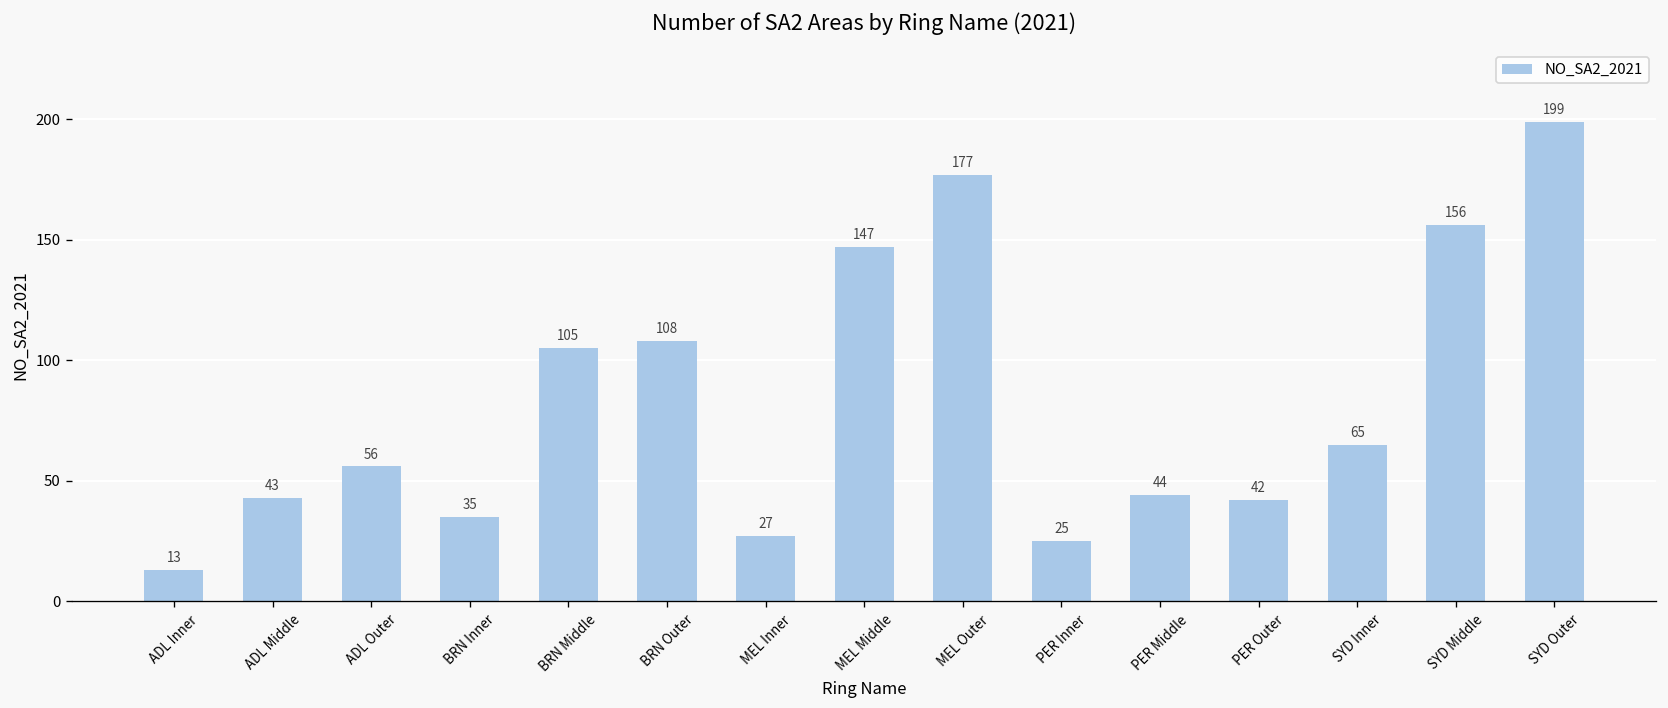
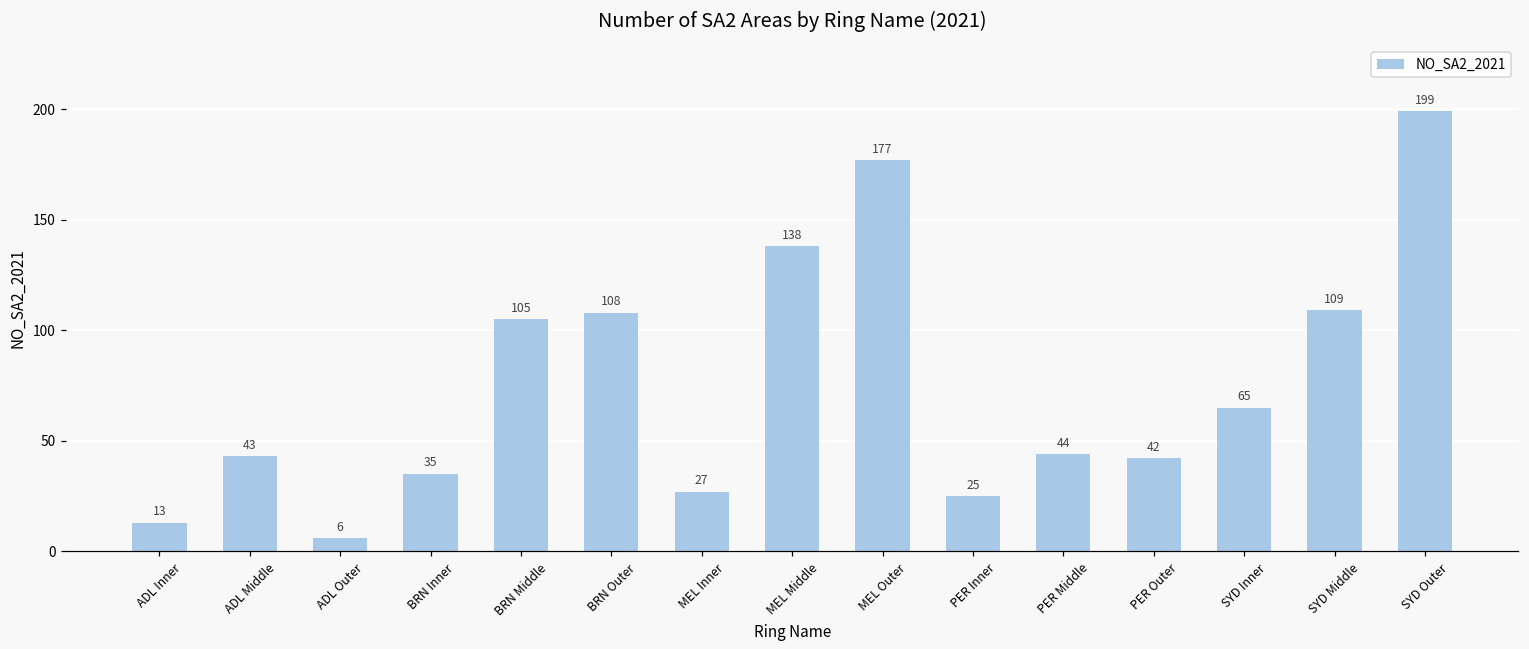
  {
    "ADL Inner": 13,
    "ADL Middle": 43,
-   "ADL Outer": 56,
+   "ADL Outer": 6,
    "BRN Inner": 35,
    "BRN Middle": 105,
    "BRN Outer": 108,
    "MEL Inner": 27,
-   "MEL Middle": 147,
+   "MEL Middle": 138,
    "MEL Outer": 177,
    "PER Inner": 25,
    "PER Middle": 44,
    "PER Outer": 42,
    "SYD Inner": 65,
-   "SYD Middle": 156,
+   "SYD Middle": 109,
    "SYD Outer": 199
  }
